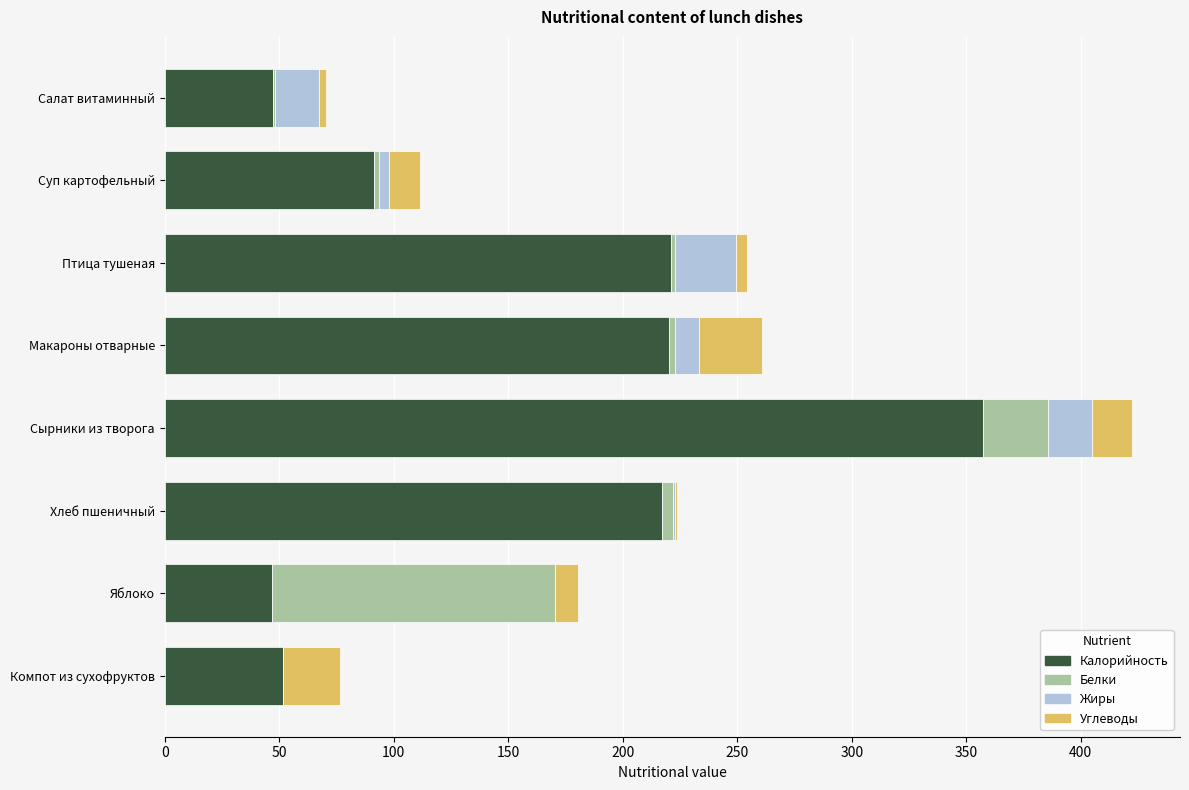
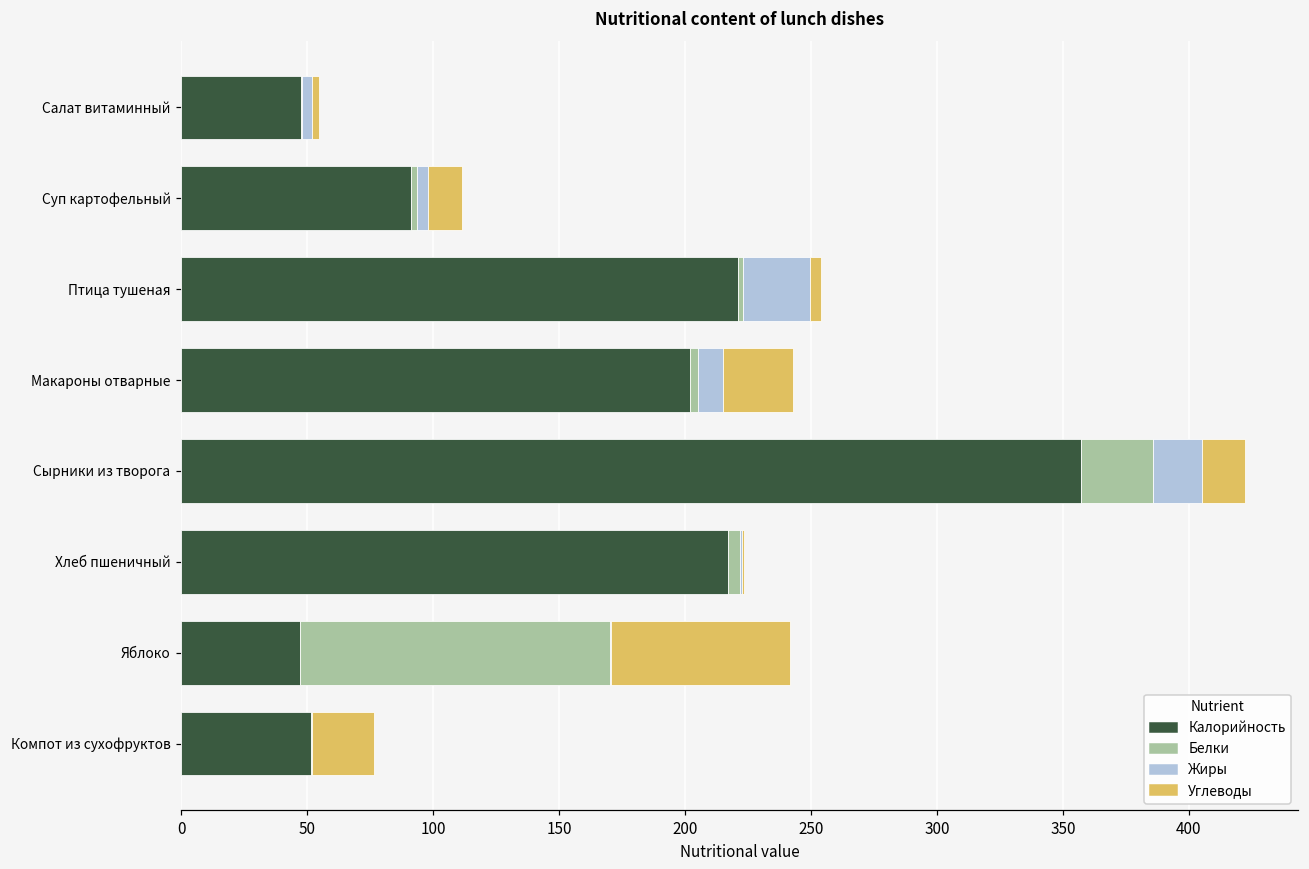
  {
    "Калорийность": {
      "Салат витаминный": 47,
      "Суп картофельный": 91,
      "Птица тушеная": 221,
-     "Макароны отварные": 220,
+     "Макароны отварные": 202,
      "Сырники из творога": 357,
      "Хлеб пшеничный": 217,
      "Яблоко": 47,
      "Компот из сухофруктов": 52
    },
    "Белки": {
      "Суп картофельный": 2,
      "Птица тушеная": 2,
      "Макароны отварные": 3,
      "Сырники из творога": 28,
      "Хлеб пшеничный": 5,
      "Яблоко": 123
    },
    "Жиры": {
-     "Салат витаминный": 19,
+     "Салат витаминный": 4,
      "Суп картофельный": 5,
      "Птица тушеная": 27,
      "Макароны отварные": 10,
      "Сырники из творога": 20,
      "Компот из сухофруктов": 0
    },
    "Углеводы": {
      "Салат витаминный": 3,
      "Суп картофельный": 14,
      "Птица тушеная": 5,
      "Макароны отварные": 28,
      "Сырники из творога": 17,
-     "Яблоко": 10,
+     "Яблоко": 71,
      "Компот из сухофруктов": 25
    }
  }
